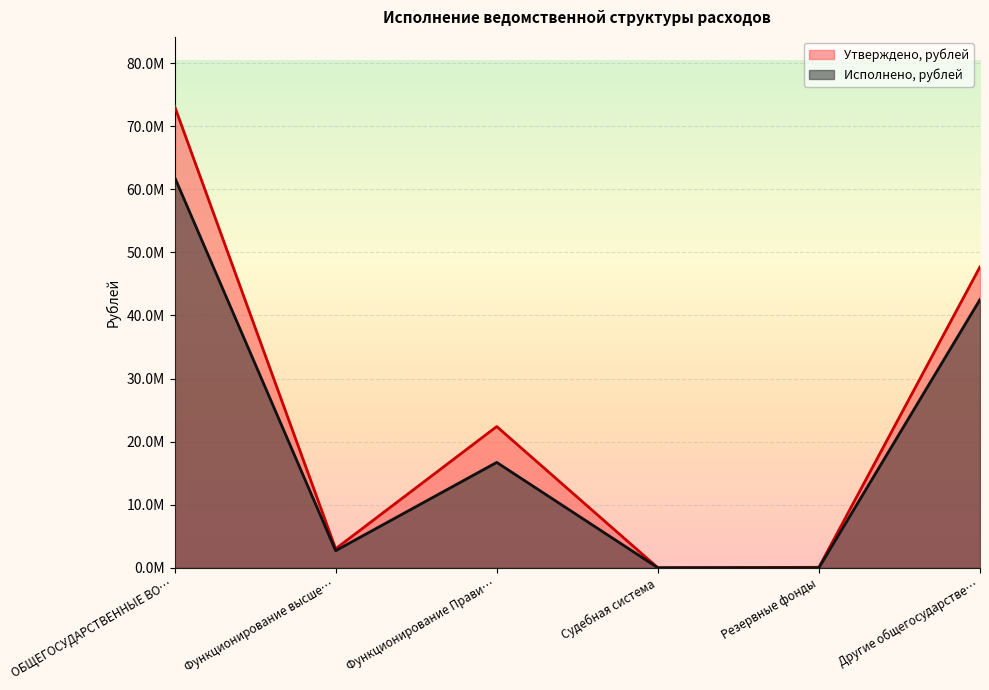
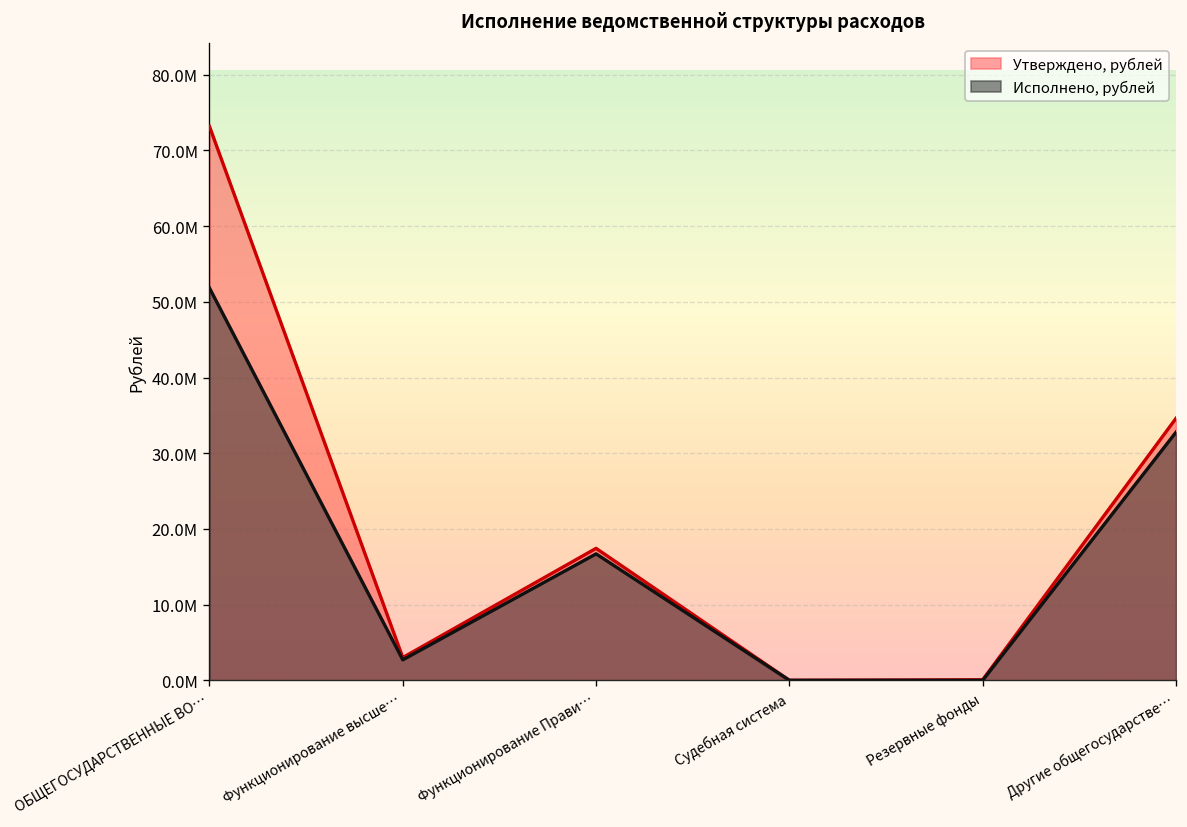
  {
    "Утверждено, рублей": {
      "ОБЩЕГОСУДАРСТВЕННЫЕ ВО…": 73000000,
-     "Функционирование Прави…": 22000000,
-     "Другие общегосударстве…": 48000000
+     "Функционирование Прави…": 17000000,
+     "Другие общегосударстве…": 35000000
    },
    "Исполнено, рублей": {
-     "ОБЩЕГОСУДАРСТВЕННЫЕ ВО…": 62000000,
+     "ОБЩЕГОСУДАРСТВЕННЫЕ ВО…": 52000000,
      "Функционирование Прави…": 17000000,
-     "Другие общегосударстве…": 43000000
+     "Другие общегосударстве…": 33000000
    }
  }
